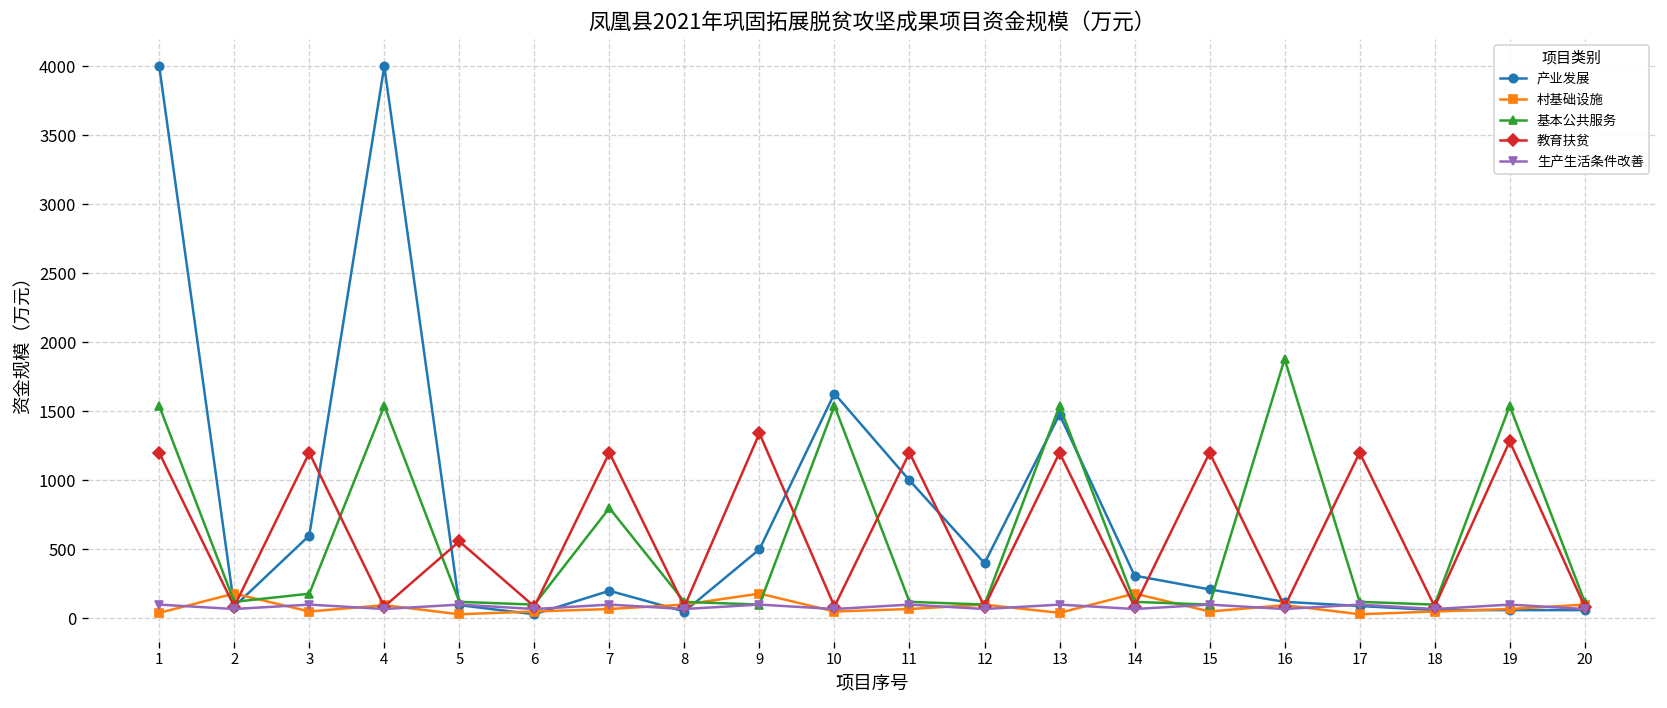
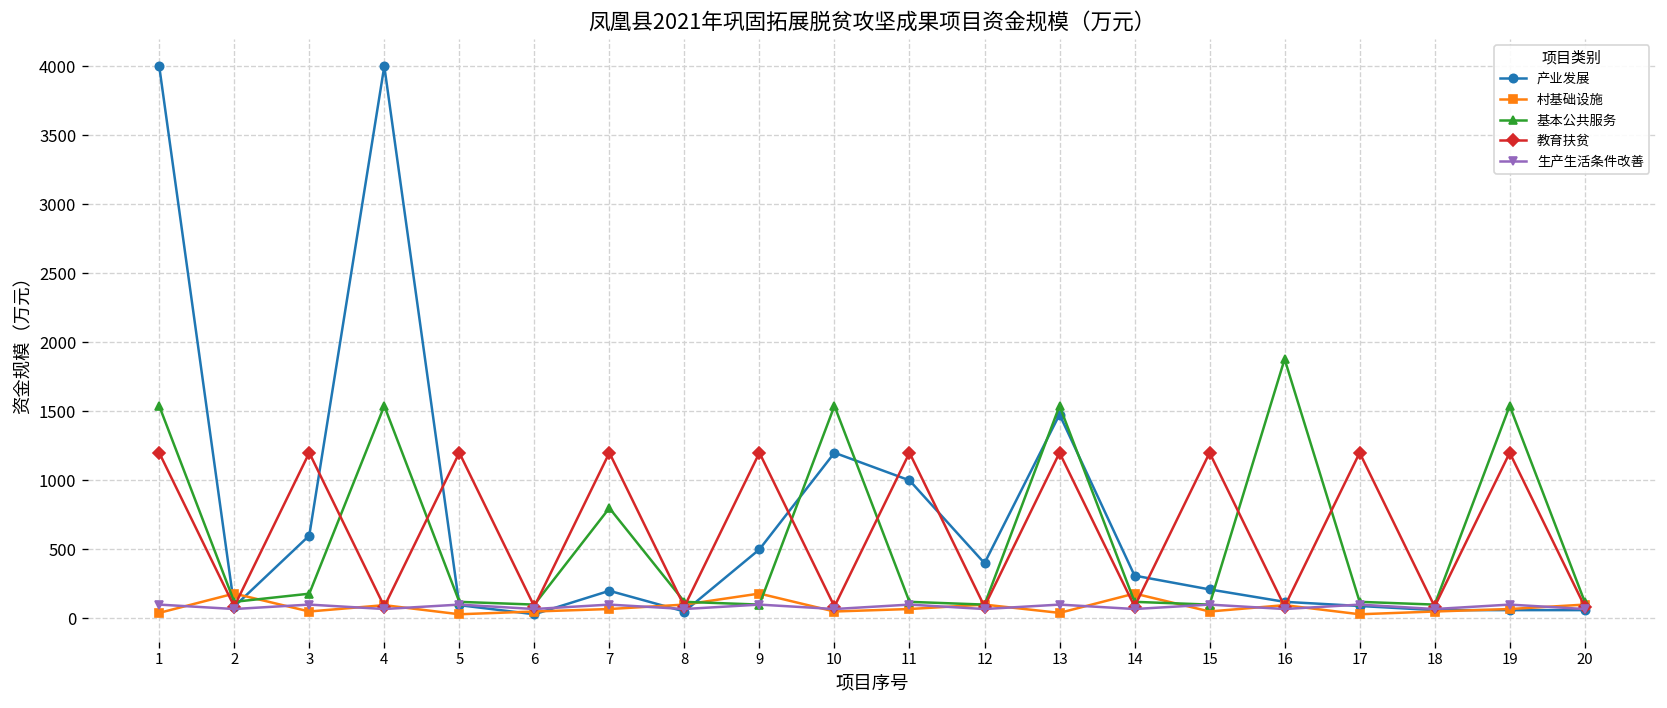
  {
    "产业发展": {
      "1": 4000,
      "3": 600,
      "4": 4000,
      "7": 200,
      "9": 500,
-     "10": 1630,
+     "10": 1200,
      "11": 1000,
      "12": 400,
      "13": 1480,
      "14": 310,
      "15": 210,
      "16": 120
    },
    "村基础设施": {
      "1": 40,
      "2": 180,
      "3": 50,
      "5": 30,
      "7": 70,
      "9": 180,
      "11": 70,
      "13": 40,
      "14": 180,
      "15": 50,
      "17": 30
    },
    "基本公共服务": {
      "1": 1540,
      "2": 120,
      "3": 180,
      "4": 1540,
      "7": 800,
      "10": 1540,
      "13": 1540,
      "14": 120,
      "16": 1880,
      "19": 1540
    },
    "教育扶贫": {
      "1": 1200,
      "3": 1200,
-     "5": 560,
+     "5": 1200,
      "7": 1200,
-     "9": 1340,
+     "9": 1200,
      "11": 1200,
      "13": 1200,
      "15": 1200,
      "17": 1200,
-     "19": 1280
+     "19": 1200
    },
    "生产生活条件改善": {
      "1": 100,
      "3": 100,
      "7": 100,
      "13": 100,
      "19": 100
    }
  }
